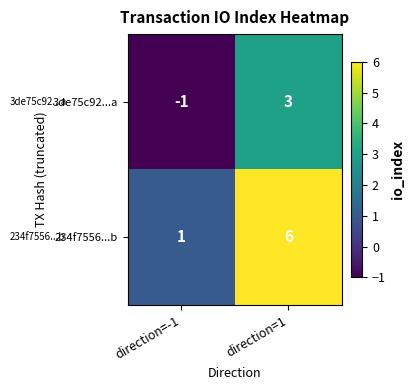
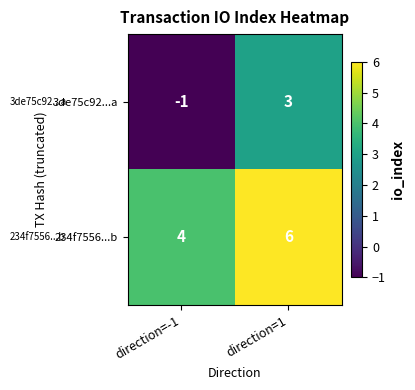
  {
    "3de75c92...a": {
      "direction=-1": -1,
      "direction=1": 3
    },
    "234f7556...b": {
-     "direction=-1": 1,
+     "direction=-1": 4,
      "direction=1": 6
    }
  }
